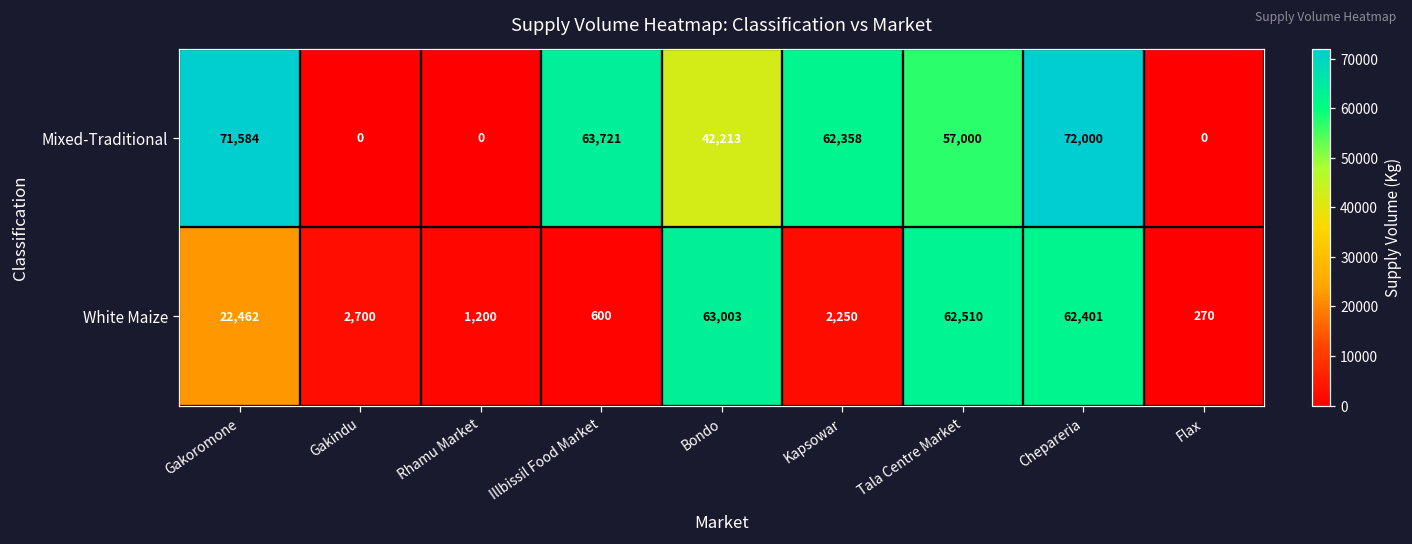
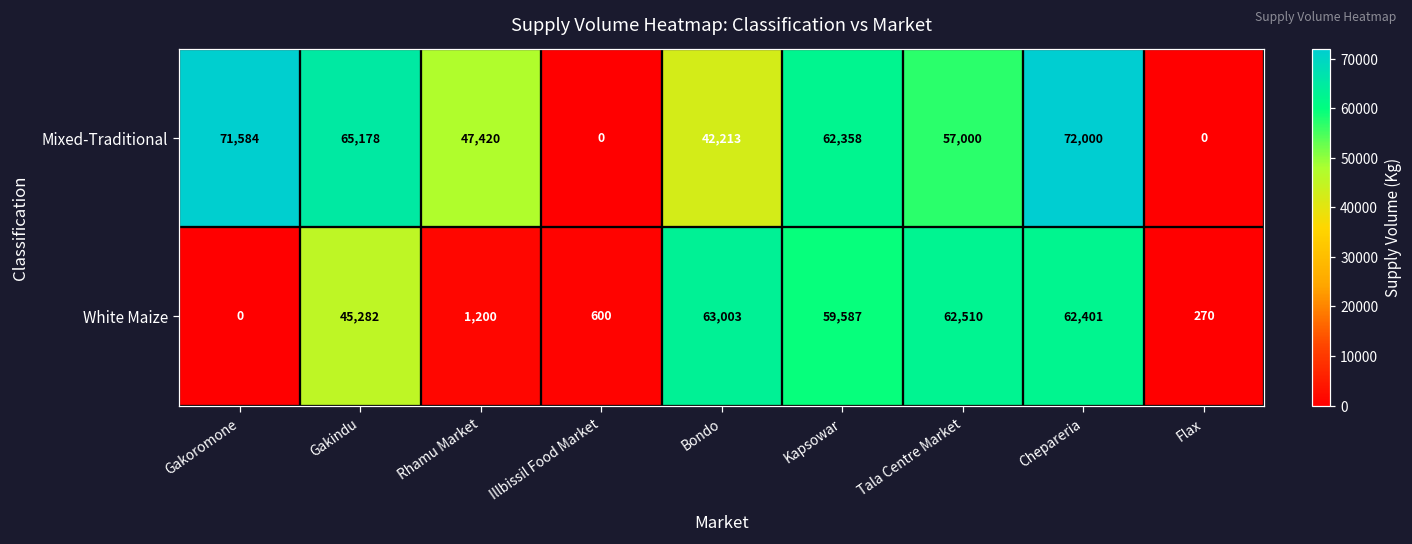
  {
    "Mixed-Traditional": {
      "Gakoromone": "71,584",
-     "Gakindu": "0",
-     "Rhamu Market": "0",
-     "Illbissil Food Market": "63,721",
+     "Gakindu": "65,178",
+     "Rhamu Market": "47,420",
+     "Illbissil Food Market": "0",
      "Bondo": "42,213",
      "Kapsowar": "62,358",
      "Tala Centre Market": "57,000",
      "Chepareria": "72,000",
      "Flax": "0"
    },
    "White Maize": {
-     "Gakoromone": "22,462",
-     "Gakindu": "2,700",
+     "Gakoromone": "0",
+     "Gakindu": "45,282",
      "Rhamu Market": "1,200",
      "Illbissil Food Market": "600",
      "Bondo": "63,003",
-     "Kapsowar": "2,250",
+     "Kapsowar": "59,587",
      "Tala Centre Market": "62,510",
      "Chepareria": "62,401",
      "Flax": "270"
    }
  }
